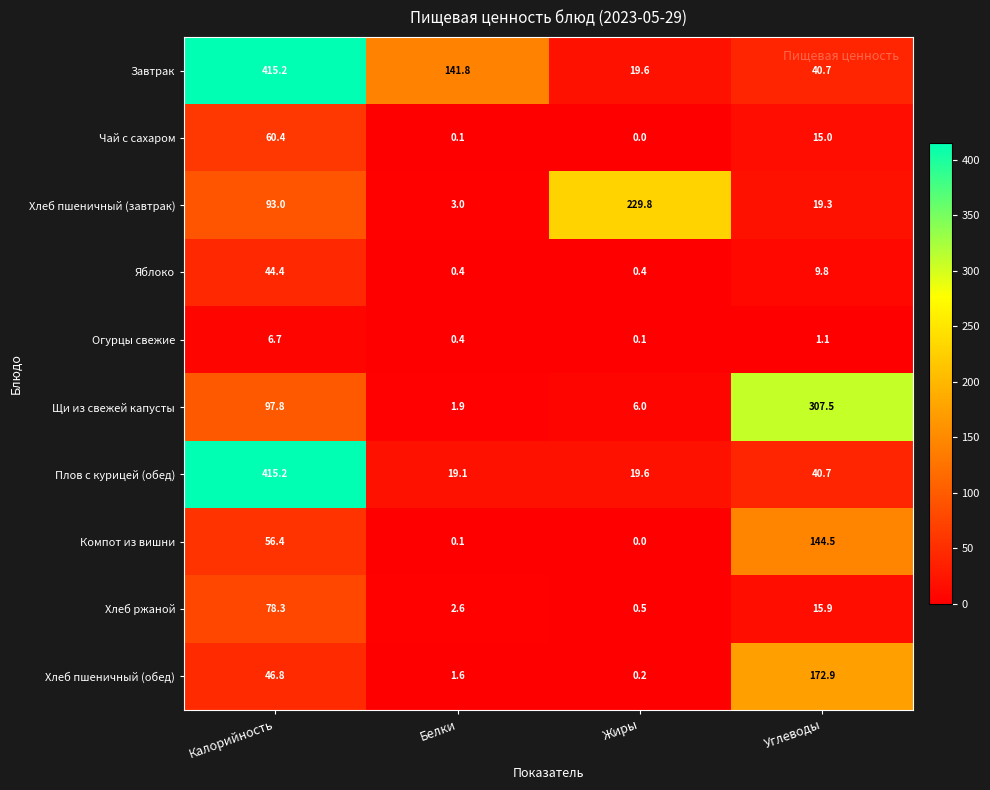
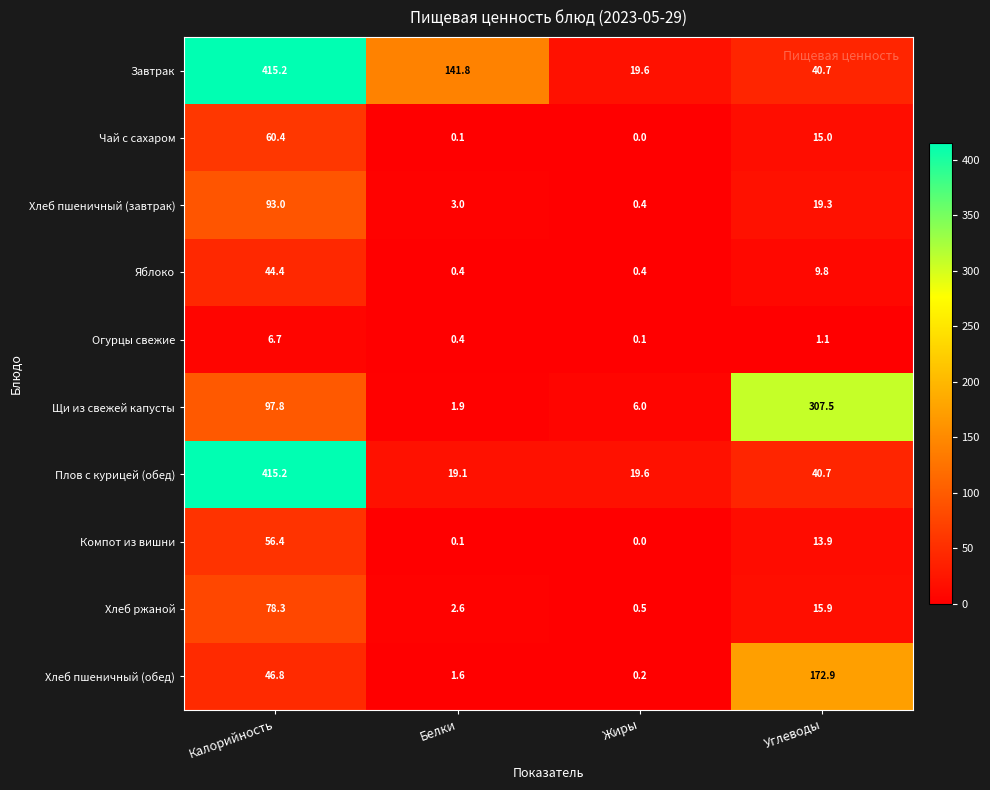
  {
    "Завтрак": {
      "Калорийность": 415.2,
      "Белки": 141.8,
      "Жиры": 19.6
    },
    "Чай с сахаром": {
      "Калорийность": 60.4,
      "Белки": 0.1,
      "Жиры": 0.0,
      "Углеводы": 15.0
    },
    "Хлеб пшеничный (завтрак)": {
      "Калорийность": 93.0,
      "Белки": 3.0,
-     "Жиры": 229.8,
+     "Жиры": 0.4,
      "Углеводы": 19.3
    },
    "Яблоко": {
      "Калорийность": 44.4,
      "Белки": 0.4,
      "Жиры": 0.4,
      "Углеводы": 9.8
    },
    "Огурцы свежие": {
      "Калорийность": 6.7,
      "Белки": 0.4,
      "Жиры": 0.1,
      "Углеводы": 1.1
    },
    "Щи из свежей капусты": {
      "Калорийность": 97.8,
      "Белки": 1.9,
      "Жиры": 6.0,
      "Углеводы": 307.5
    },
    "Плов с курицей (обед)": {
      "Калорийность": 415.2,
      "Белки": 19.1,
      "Жиры": 19.6,
      "Углеводы": 40.7
    },
    "Компот из вишни": {
      "Калорийность": 56.4,
      "Белки": 0.1,
      "Жиры": 0.0,
-     "Углеводы": 144.5
+     "Углеводы": 13.9
    },
    "Хлеб ржаной": {
      "Калорийность": 78.3,
      "Белки": 2.6,
      "Жиры": 0.5,
      "Углеводы": 15.9
    },
    "Хлеб пшеничный (обед)": {
      "Калорийность": 46.8,
      "Белки": 1.6,
      "Жиры": 0.2,
      "Углеводы": 172.9
    }
  }
